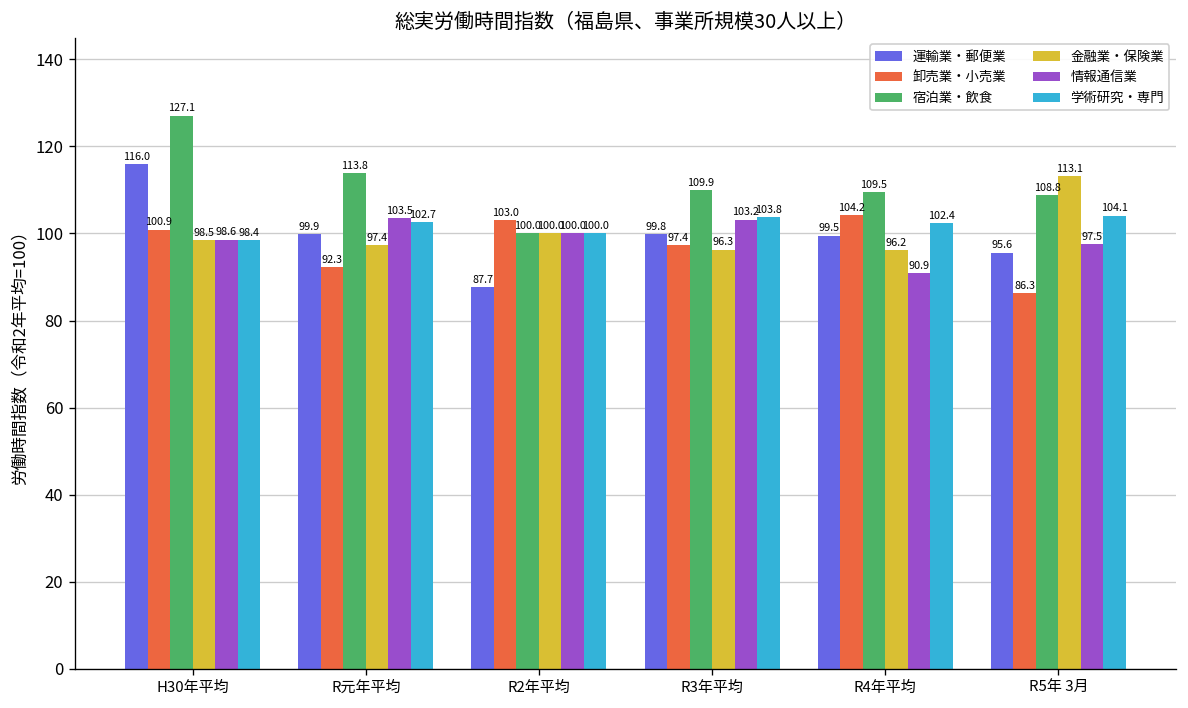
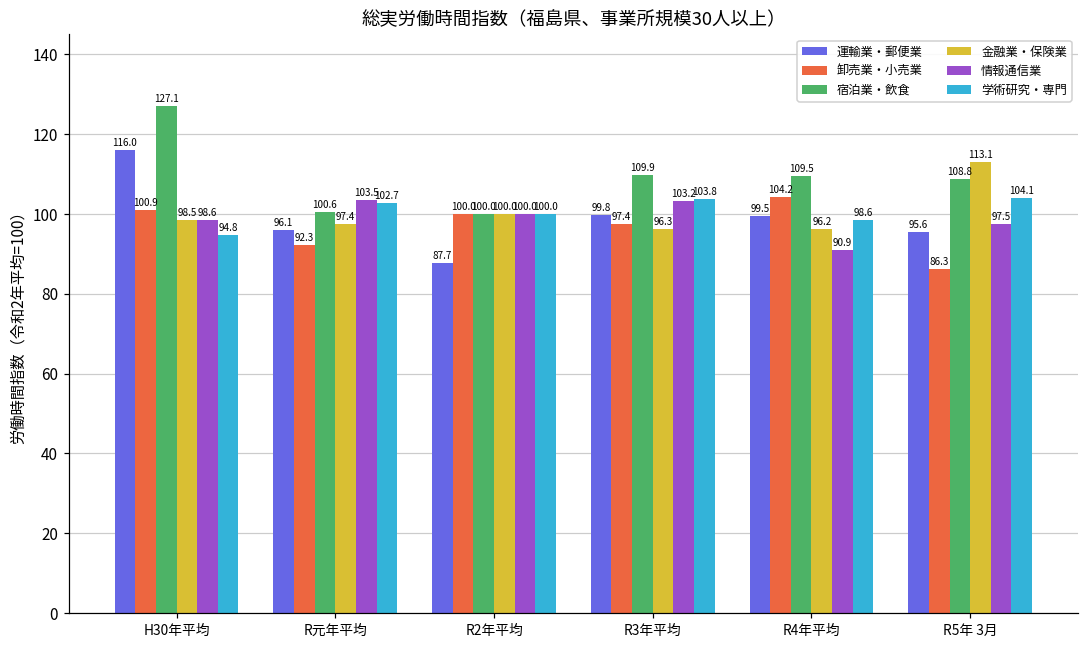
  {
    "運輸業・郵便業": {
      "H30年平均": 116.0,
-     "R元年平均": 99.9,
+     "R元年平均": 96.1,
      "R2年平均": 87.7,
      "R3年平均": 99.8,
      "R4年平均": 99.5,
      "R5年 3月": 95.6
    },
    "卸売業・小売業": {
      "H30年平均": 100.9,
      "R元年平均": 92.3,
-     "R2年平均": 103.0,
+     "R2年平均": 100.0,
      "R3年平均": 97.4,
      "R4年平均": 104.2,
      "R5年 3月": 86.3
    },
    "宿泊業・飲食": {
      "H30年平均": 127.1,
-     "R元年平均": 113.8,
+     "R元年平均": 100.6,
      "R3年平均": 109.9,
      "R4年平均": 109.5,
      "R5年 3月": 108.8
    },
    "金融業・保険業": {
      "H30年平均": 98.5,
      "R元年平均": 97.4,
      "R3年平均": 96.3,
      "R4年平均": 96.2,
      "R5年 3月": 113.1
    },
    "情報通信業": {
      "H30年平均": 98.6,
      "R元年平均": 103.5,
      "R3年平均": 103.2,
      "R4年平均": 90.9,
      "R5年 3月": 97.5
    },
    "学術研究・専門": {
-     "H30年平均": 98.4,
+     "H30年平均": 94.8,
      "R元年平均": 102.7,
      "R3年平均": 103.8,
-     "R4年平均": 102.4,
+     "R4年平均": 98.6,
      "R5年 3月": 104.1
    }
  }
